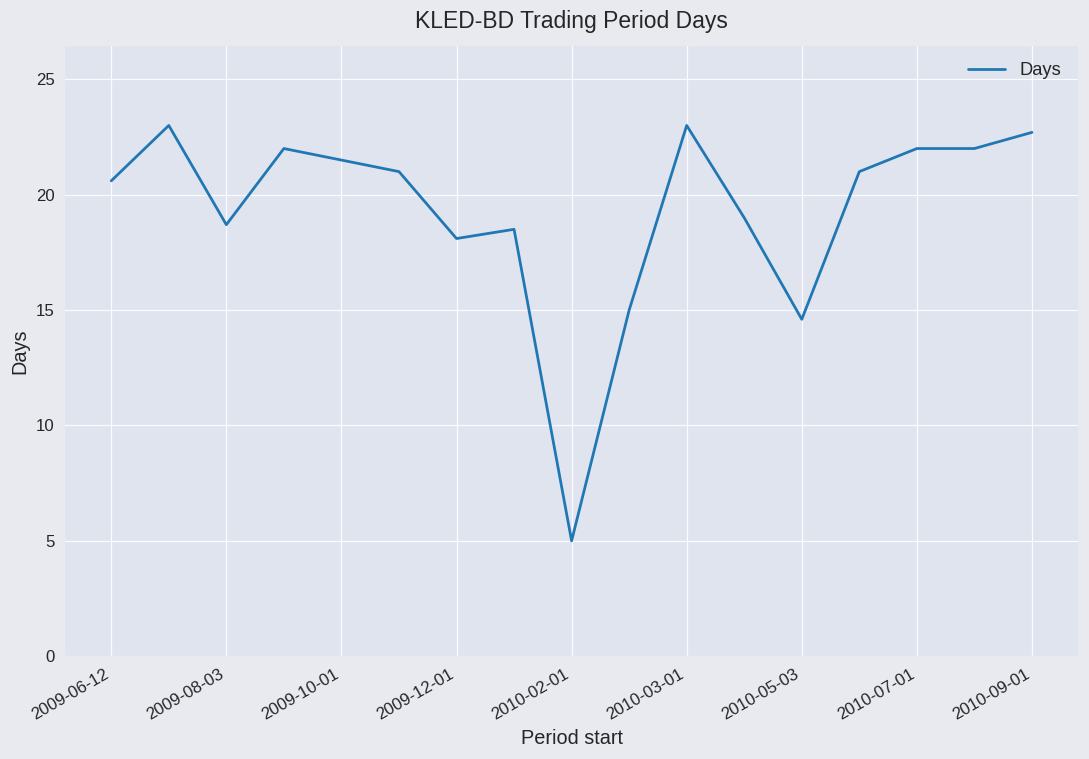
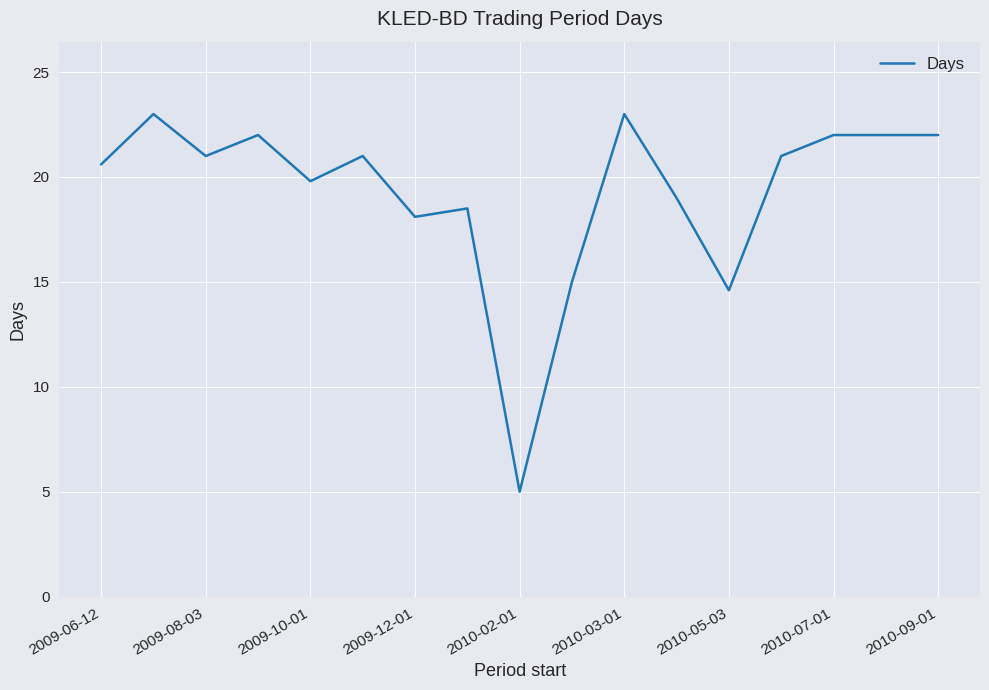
  {
    "2009-06-12": 20.6,
-   "2009-08-03": 18.7,
-   "2009-10-01": 21.5,
+   "2009-08-03": 21.0,
+   "2009-10-01": 19.8,
    "2009-12-01": 18.1,
    "2010-02-01": 5.0,
    "2010-03-01": 23.0,
    "2010-05-03": 14.6,
    "2010-07-01": 22.0,
-   "2010-09-01": 22.7
+   "2010-09-01": 22.0
  }
